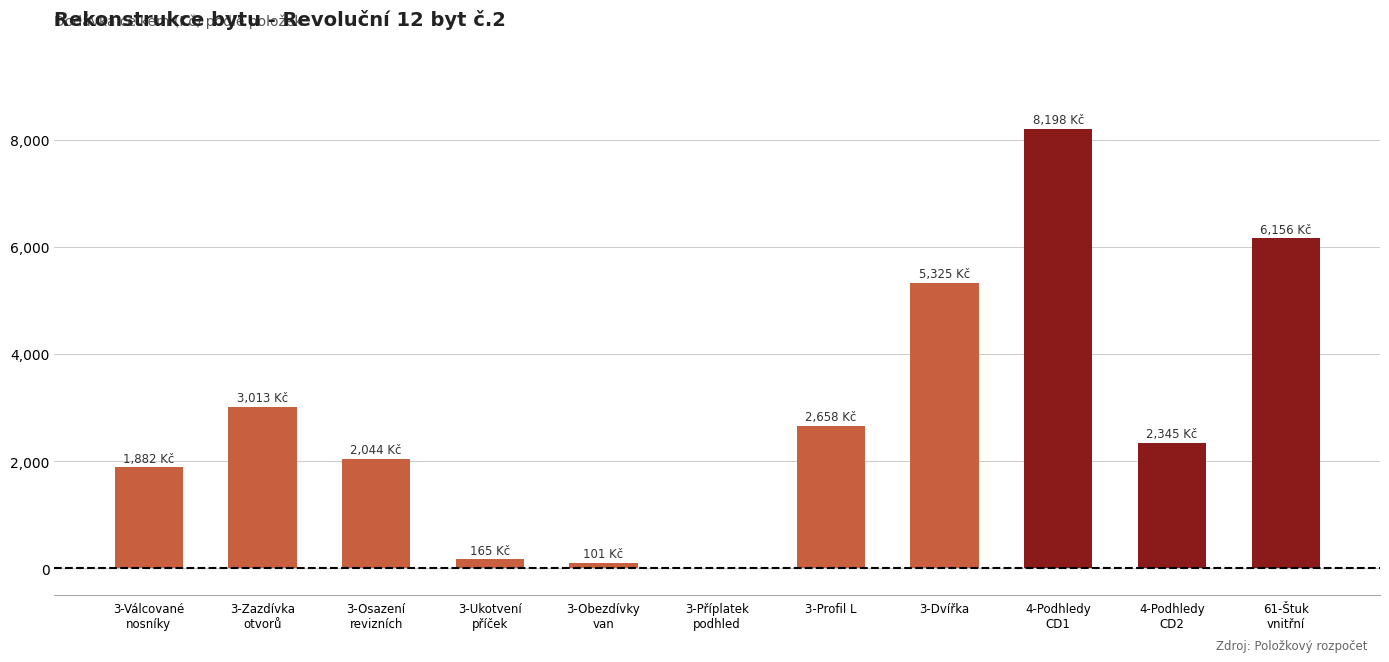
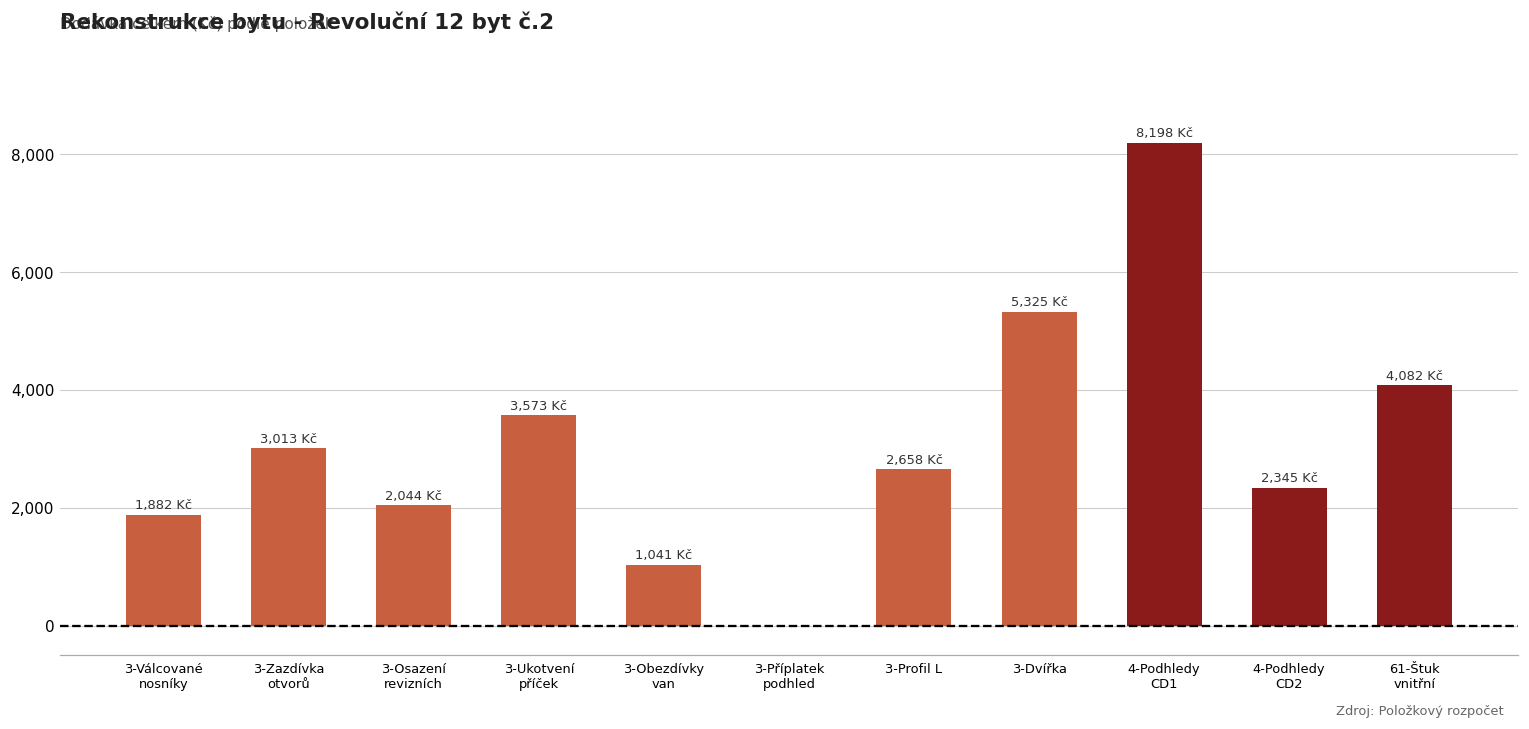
  {
    "3-Válcované nosníky": "1,882",
    "3-Zazdívka otvorů": "3,013",
    "3-Osazení revizních": "2,044",
-   "3-Ukotvení příček": "165",
-   "3-Obezdívky van": "101",
+   "3-Ukotvení příček": "3,573",
+   "3-Obezdívky van": "1,041",
    "3-Profil L": "2,658",
    "3-Dvířka": "5,325",
    "4-Podhledy CD1": "8,198",
    "4-Podhledy CD2": "2,345",
-   "61-Štuk vnitřní": "6,156"
+   "61-Štuk vnitřní": "4,082"
  }
